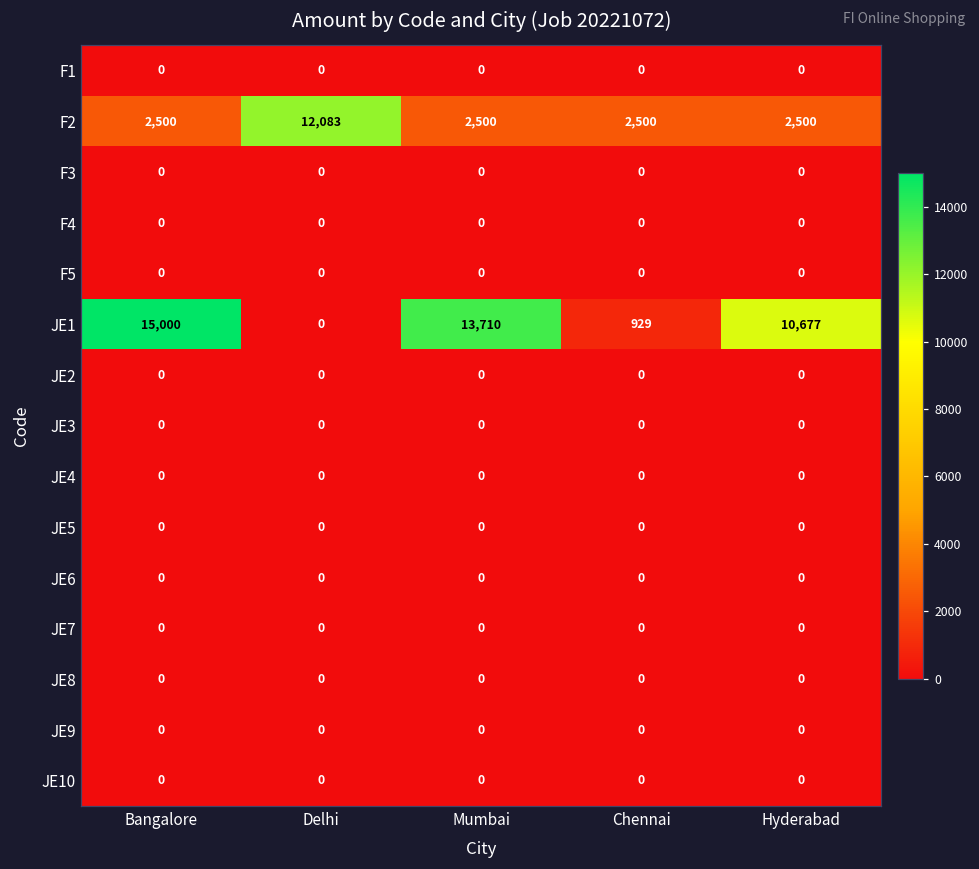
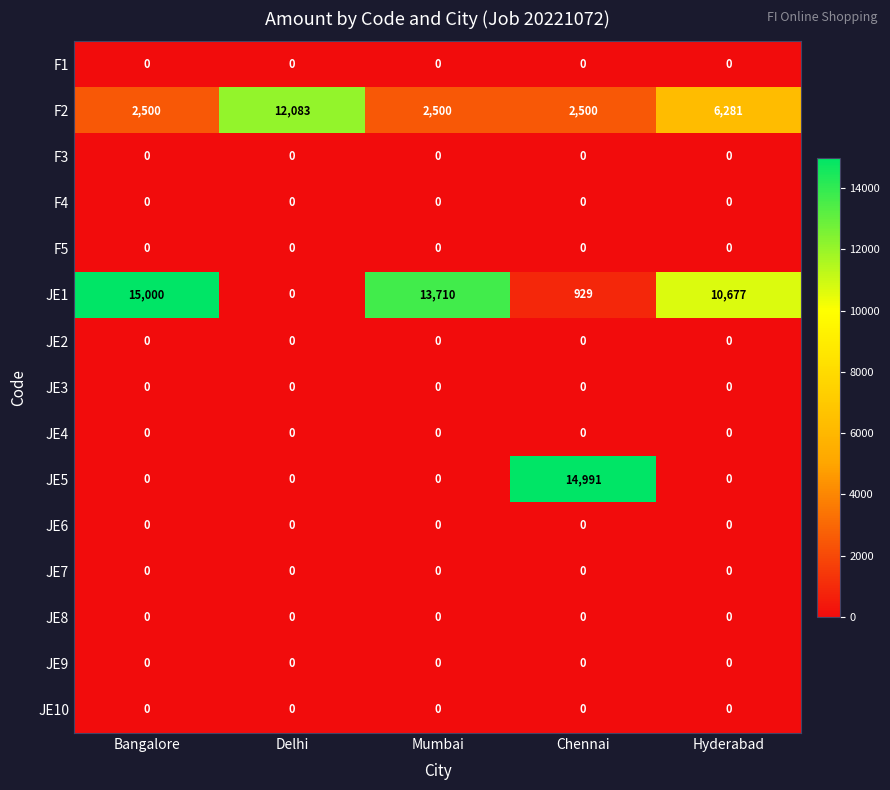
  {
    "F1": {
      "Bangalore": "0",
      "Delhi": "0",
      "Mumbai": "0",
      "Chennai": "0",
      "Hyderabad": "0"
    },
    "F2": {
      "Bangalore": "2,500",
      "Delhi": "12,083",
      "Mumbai": "2,500",
      "Chennai": "2,500",
-     "Hyderabad": "2,500"
+     "Hyderabad": "6,281"
    },
    "F3": {
      "Bangalore": "0",
      "Delhi": "0",
      "Mumbai": "0",
      "Chennai": "0",
      "Hyderabad": "0"
    },
    "F4": {
      "Bangalore": "0",
      "Delhi": "0",
      "Mumbai": "0",
      "Chennai": "0",
      "Hyderabad": "0"
    },
    "F5": {
      "Bangalore": "0",
      "Delhi": "0",
      "Mumbai": "0",
      "Chennai": "0",
      "Hyderabad": "0"
    },
    "JE1": {
      "Bangalore": "15,000",
      "Delhi": "0",
      "Mumbai": "13,710",
      "Chennai": "929",
      "Hyderabad": "10,677"
    },
    "JE2": {
      "Bangalore": "0",
      "Delhi": "0",
      "Mumbai": "0",
      "Chennai": "0",
      "Hyderabad": "0"
    },
    "JE3": {
      "Bangalore": "0",
      "Delhi": "0",
      "Mumbai": "0",
      "Chennai": "0",
      "Hyderabad": "0"
    },
    "JE4": {
      "Bangalore": "0",
      "Delhi": "0",
      "Mumbai": "0",
      "Chennai": "0",
      "Hyderabad": "0"
    },
    "JE5": {
      "Bangalore": "0",
      "Delhi": "0",
      "Mumbai": "0",
-     "Chennai": "0",
+     "Chennai": "14,991",
      "Hyderabad": "0"
    },
    "JE6": {
      "Bangalore": "0",
      "Delhi": "0",
      "Mumbai": "0",
      "Chennai": "0",
      "Hyderabad": "0"
    },
    "JE7": {
      "Bangalore": "0",
      "Delhi": "0",
      "Mumbai": "0",
      "Chennai": "0",
      "Hyderabad": "0"
    },
    "JE8": {
      "Bangalore": "0",
      "Delhi": "0",
      "Mumbai": "0",
      "Chennai": "0",
      "Hyderabad": "0"
    },
    "JE9": {
      "Bangalore": "0",
      "Delhi": "0",
      "Mumbai": "0",
      "Chennai": "0",
      "Hyderabad": "0"
    },
    "JE10": {
      "Bangalore": "0",
      "Delhi": "0",
      "Mumbai": "0",
      "Chennai": "0",
      "Hyderabad": "0"
    }
  }
